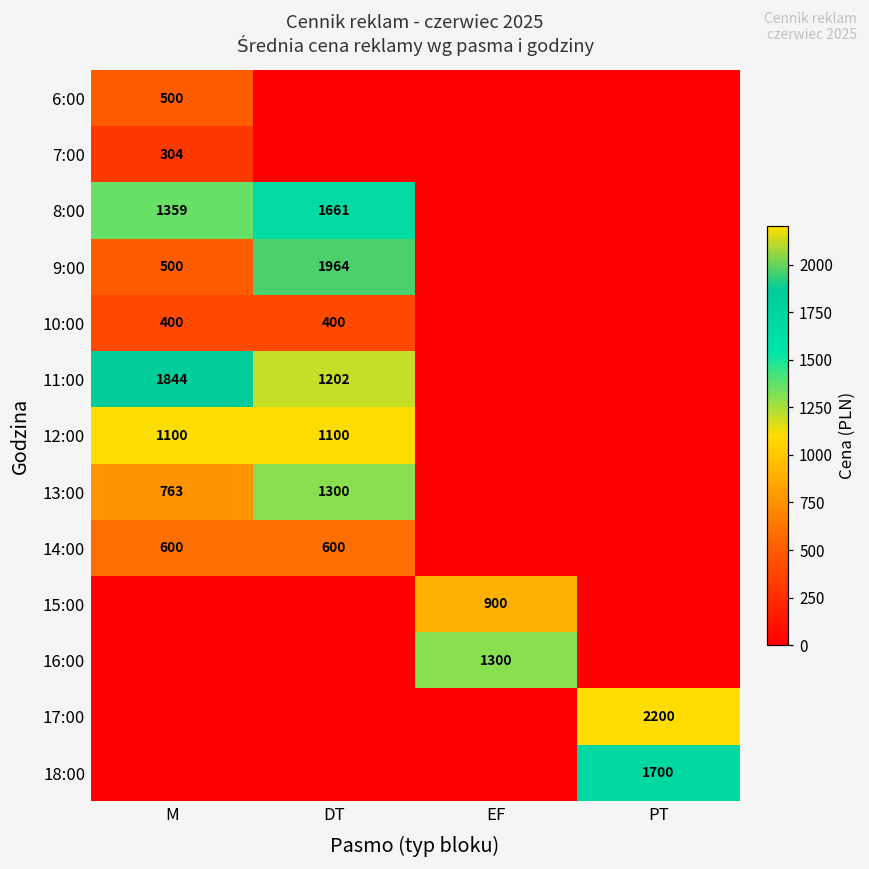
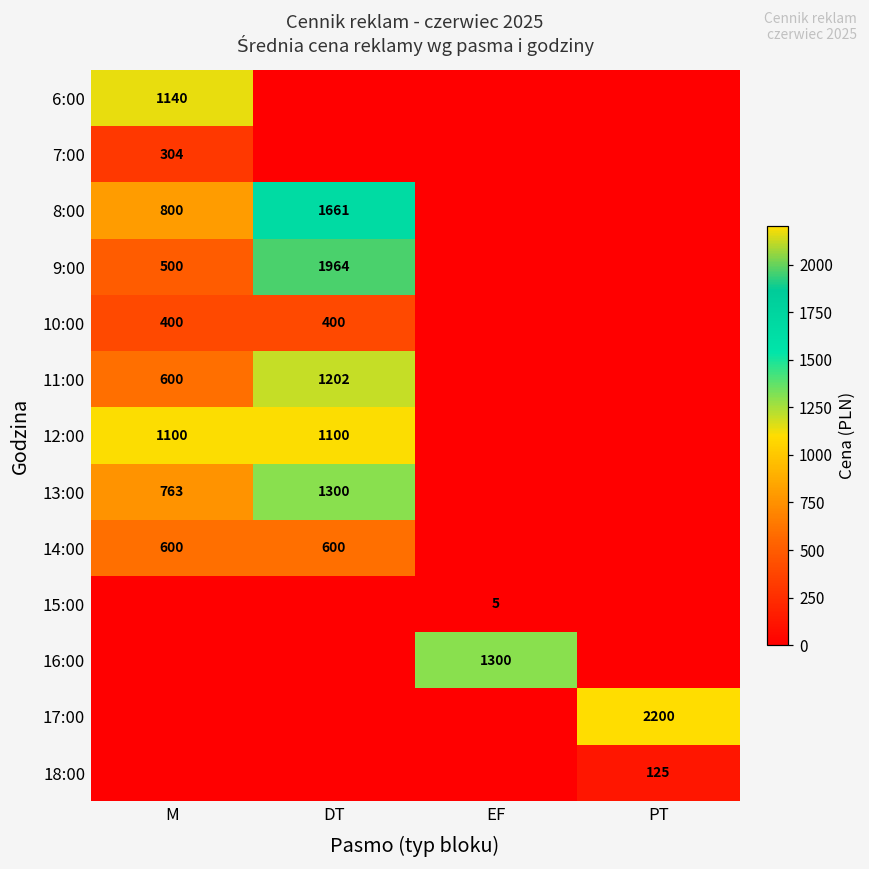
  {
    "6:00": {
-     "M": 500
+     "M": 1140
    },
    "7:00": {
      "M": 304
    },
    "8:00": {
-     "M": 1359,
+     "M": 800,
      "DT": 1661
    },
    "9:00": {
      "M": 500,
      "DT": 1964
    },
    "10:00": {
      "M": 400,
      "DT": 400
    },
    "11:00": {
-     "M": 1844,
+     "M": 600,
      "DT": 1202
    },
    "12:00": {
      "M": 1100,
      "DT": 1100
    },
    "13:00": {
      "M": 763,
      "DT": 1300
    },
    "14:00": {
      "M": 600,
      "DT": 600
    },
    "15:00": {
-     "EF": 900
+     "EF": 5
    },
    "16:00": {
      "EF": 1300
    },
    "17:00": {
      "PT": 2200
    },
    "18:00": {
-     "PT": 1700
+     "PT": 125
    }
  }
